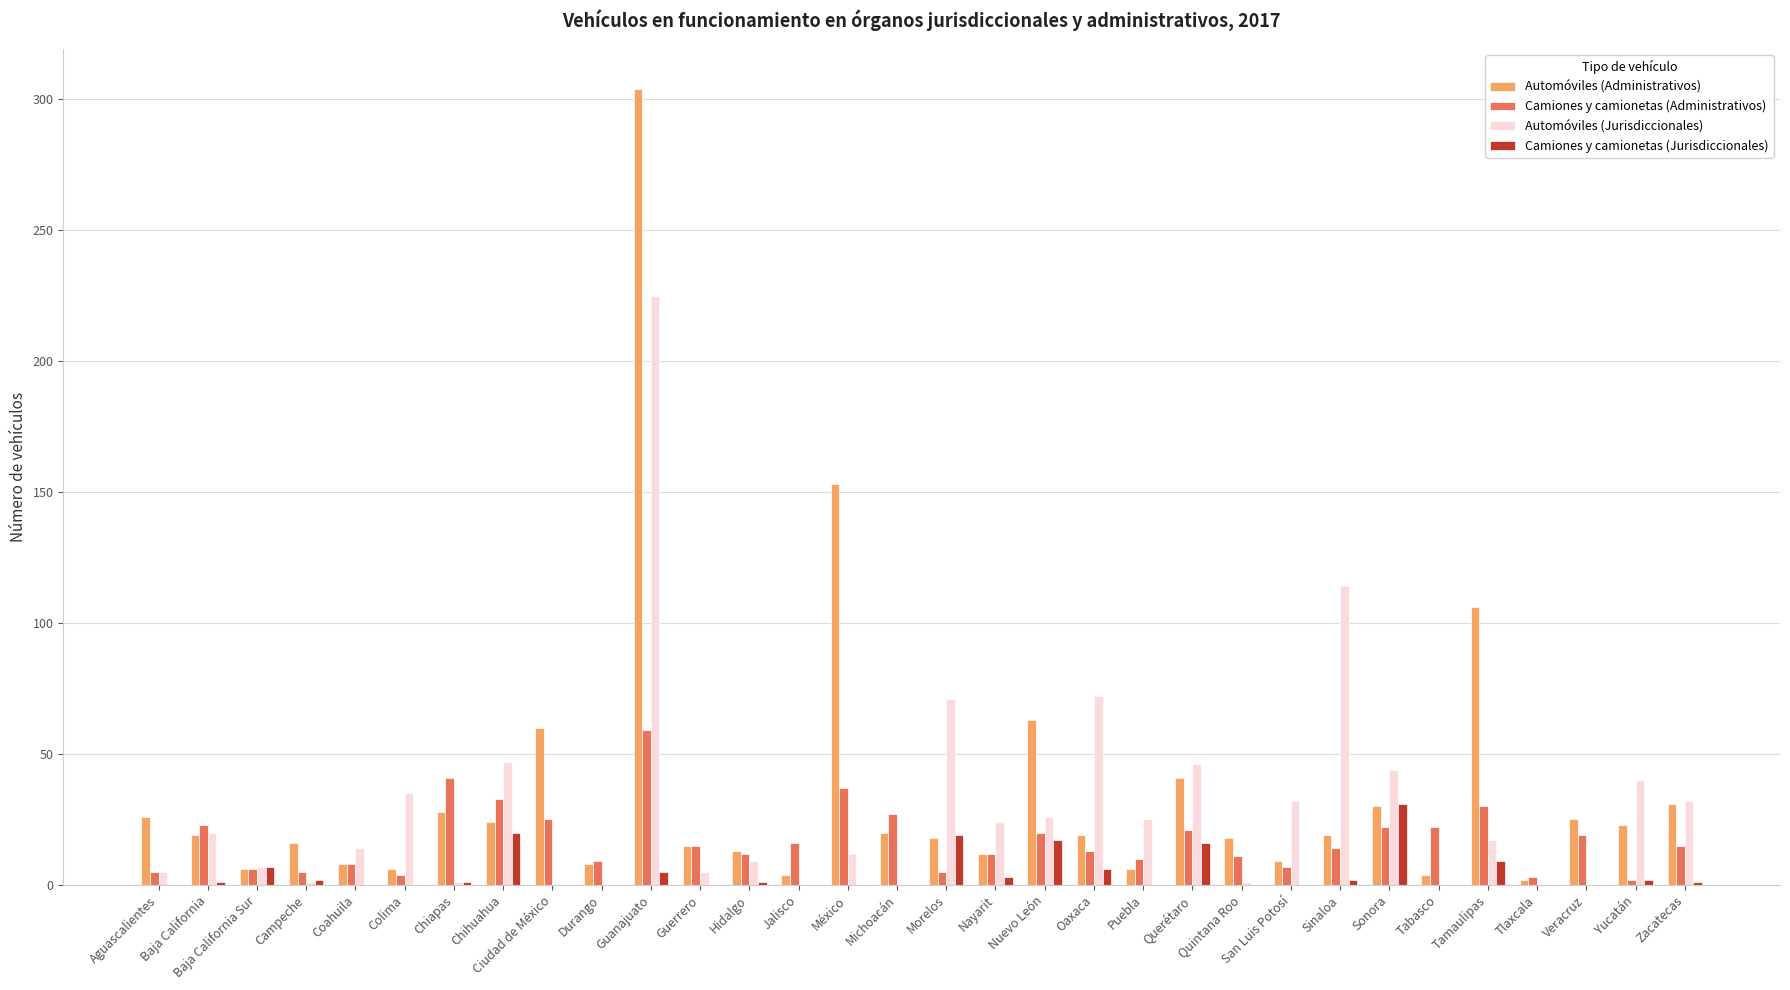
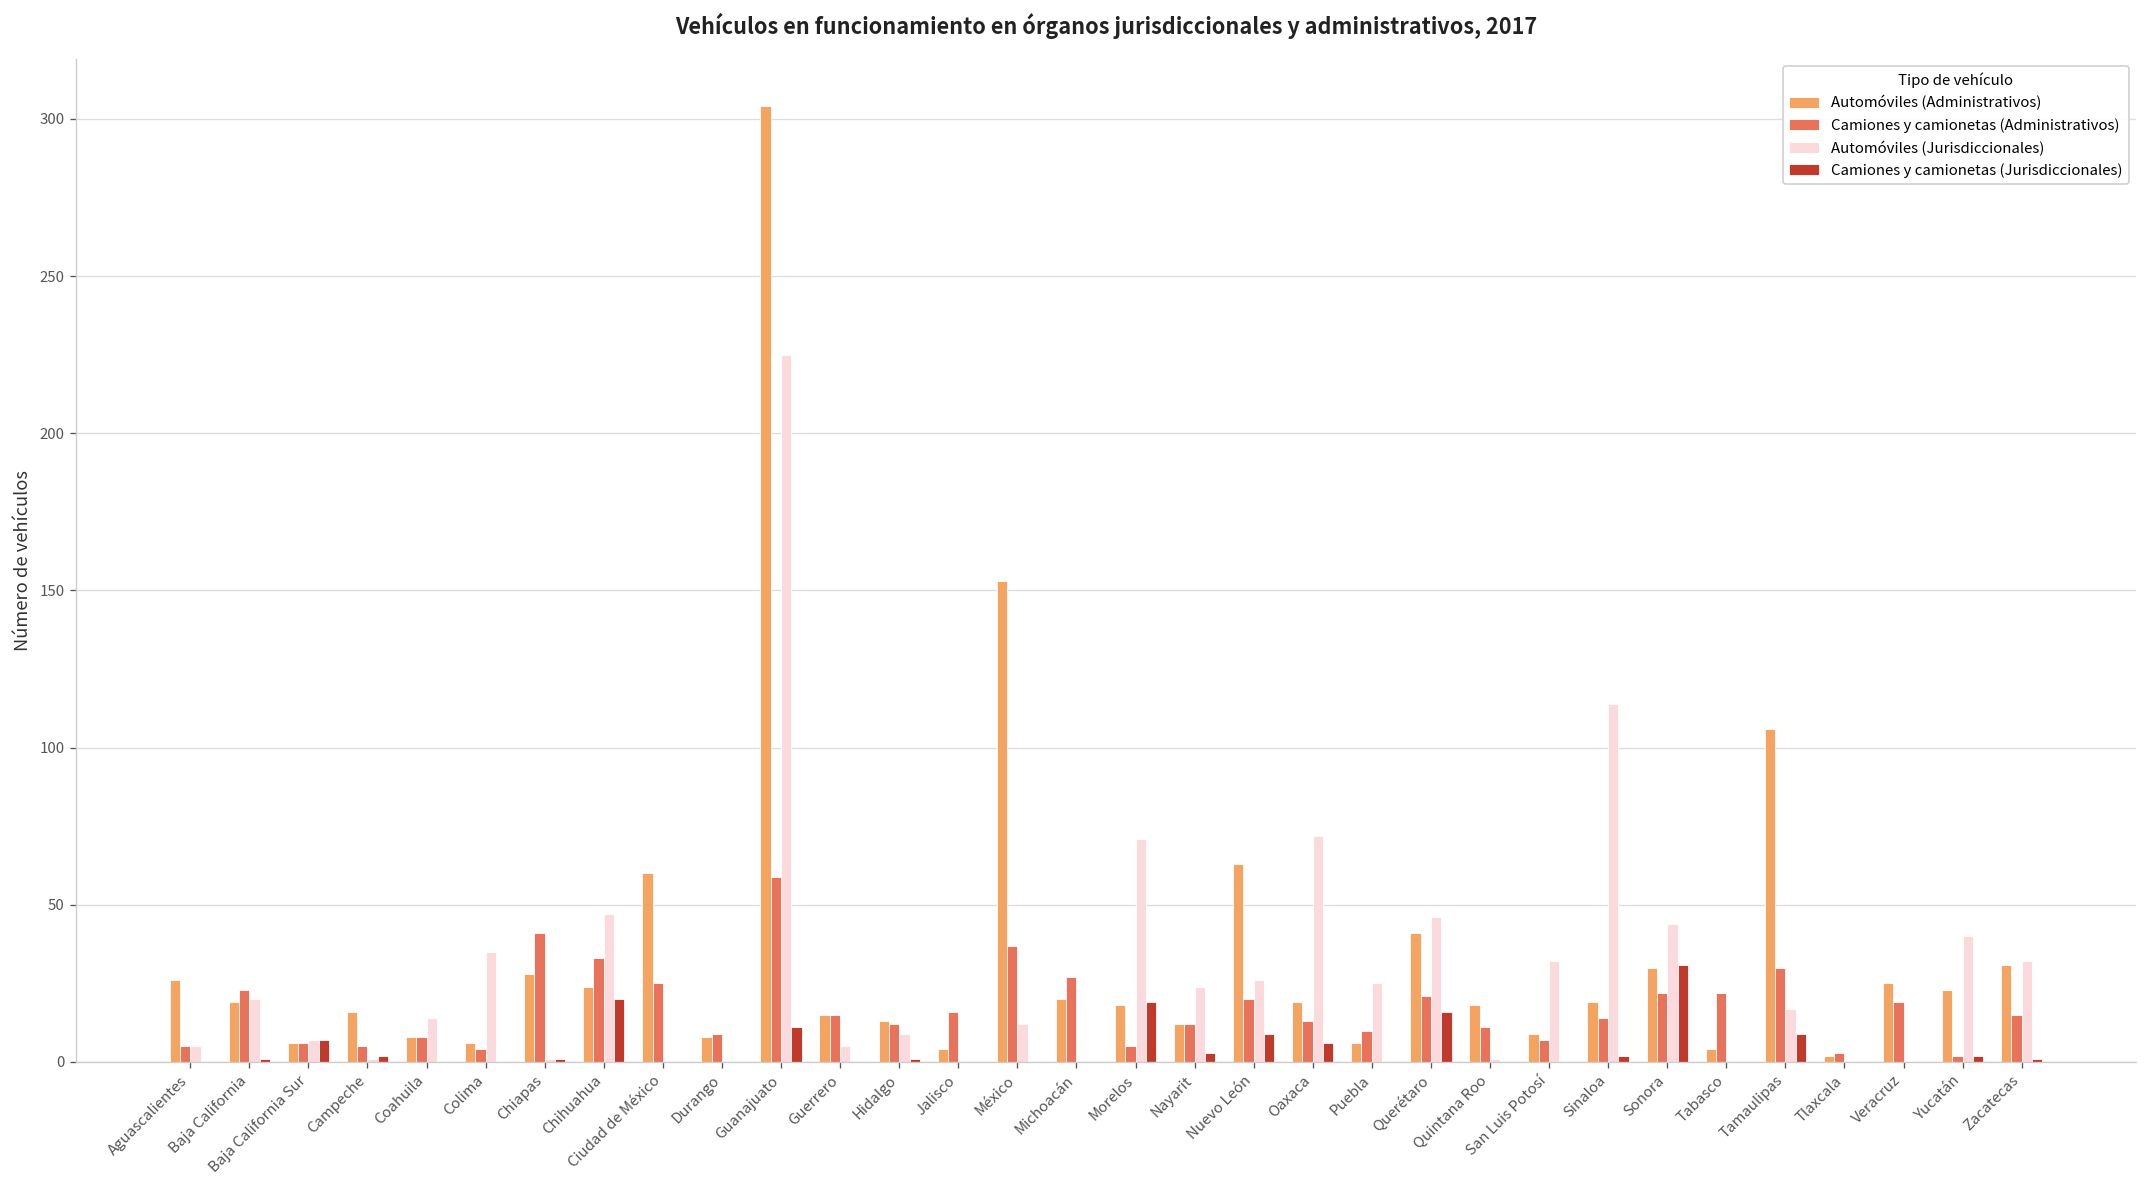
  {
    "Automóviles (Jurisdiccionales)": {
      "Aguascalientes": 5,
      "Baja California": 20,
      "Baja California Sur": 7,
      "Campeche": 1,
      "Coahuila": 14,
      "Colima": 35,
      "Chiapas": 1,
      "Chihuahua": 47,
      "Ciudad de México": 0,
      "Durango": 0,
      "Guanajuato": 225,
      "Guerrero": 5,
      "Hidalgo": 9,
      "Jalisco": 0,
      "México": 12,
      "Michoacán": 0,
      "Morelos": 71,
      "Nayarit": 24,
      "Nuevo León": 26,
      "Oaxaca": 72,
      "Puebla": 25,
      "Querétaro": 46,
      "Quintana Roo": 1,
      "San Luis Potosí": 32,
      "Sinaloa": 114,
      "Sonora": 44,
      "Tabasco": 0,
      "Tamaulipas": 17,
      "Tlaxcala": 0,
      "Veracruz": 0,
      "Yucatán": 40,
      "Zacatecas": 32
    },
    "Camiones y camionetas (Jurisdiccionales)": {
      "Aguascalientes": 0,
      "Baja California": 1,
      "Baja California Sur": 7,
      "Campeche": 2,
      "Coahuila": 0,
      "Colima": 0,
      "Chiapas": 1,
      "Chihuahua": 20,
      "Ciudad de México": 0,
      "Durango": 0,
-     "Guanajuato": 5,
+     "Guanajuato": 11,
      "Guerrero": 0,
      "Hidalgo": 1,
      "Jalisco": 0,
      "México": 0,
      "Michoacán": 0,
      "Morelos": 19,
      "Nayarit": 3,
-     "Nuevo León": 17,
+     "Nuevo León": 9,
      "Oaxaca": 6,
      "Puebla": 0,
      "Querétaro": 16,
      "Quintana Roo": 0,
      "San Luis Potosí": 0,
      "Sinaloa": 2,
      "Sonora": 31,
      "Tabasco": 0,
      "Tamaulipas": 9,
      "Tlaxcala": 0,
      "Veracruz": 0,
      "Yucatán": 2,
      "Zacatecas": 1
    }
  }
